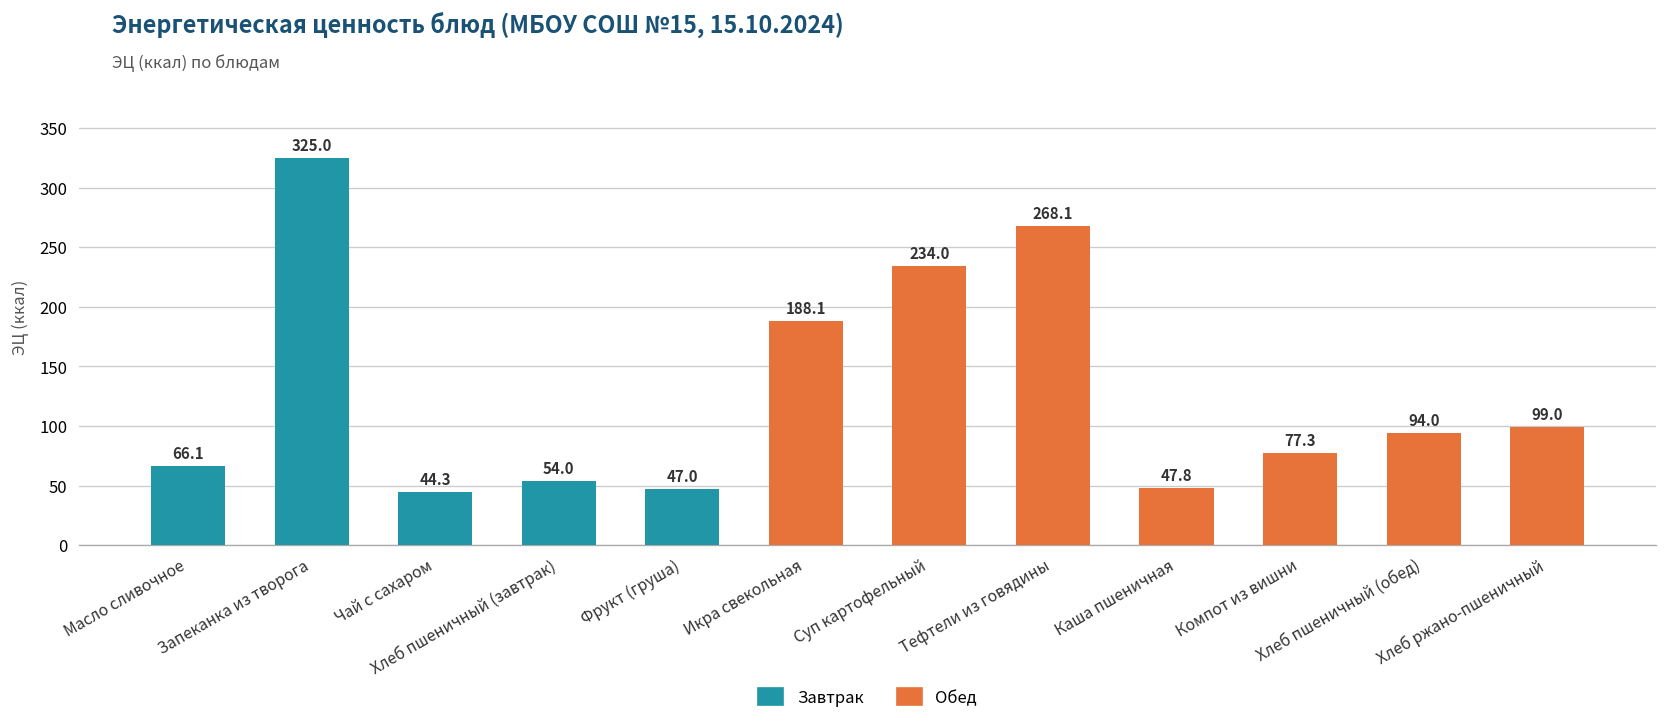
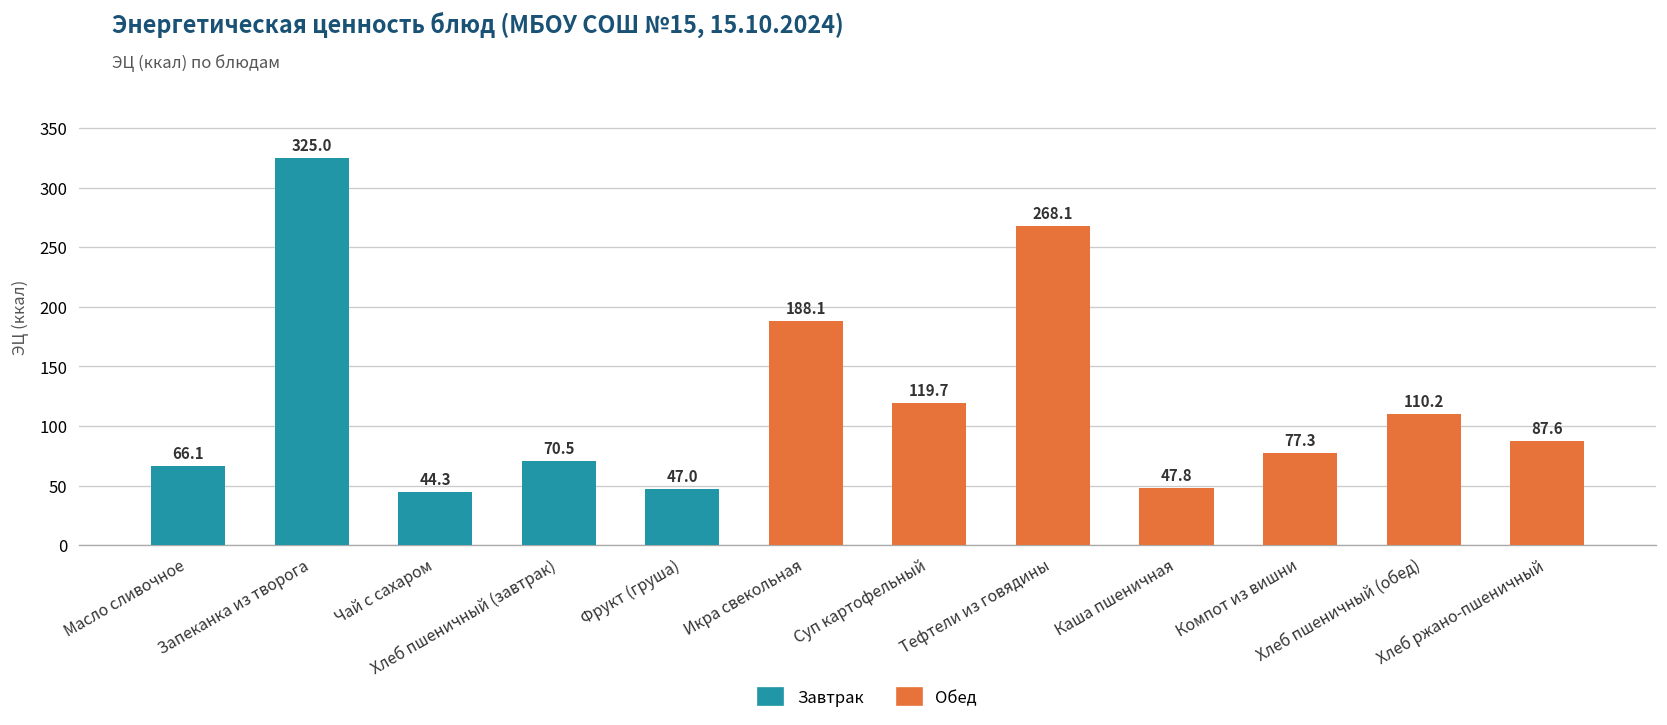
  {
    "Масло сливочное": 66.1,
    "Запеканка из творога": 325.0,
    "Чай с сахаром": 44.3,
-   "Хлеб пшеничный (завтрак)": 54.0,
+   "Хлеб пшеничный (завтрак)": 70.5,
    "Фрукт (груша)": 47.0,
    "Икра свекольная": 188.1,
-   "Суп картофельный": 234.0,
+   "Суп картофельный": 119.7,
    "Тефтели из говядины": 268.1,
    "Каша пшеничная": 47.8,
    "Компот из вишни": 77.3,
-   "Хлеб пшеничный (обед)": 94.0,
-   "Хлеб ржано-пшеничный": 99.0
+   "Хлеб пшеничный (обед)": 110.2,
+   "Хлеб ржано-пшеничный": 87.6
  }
